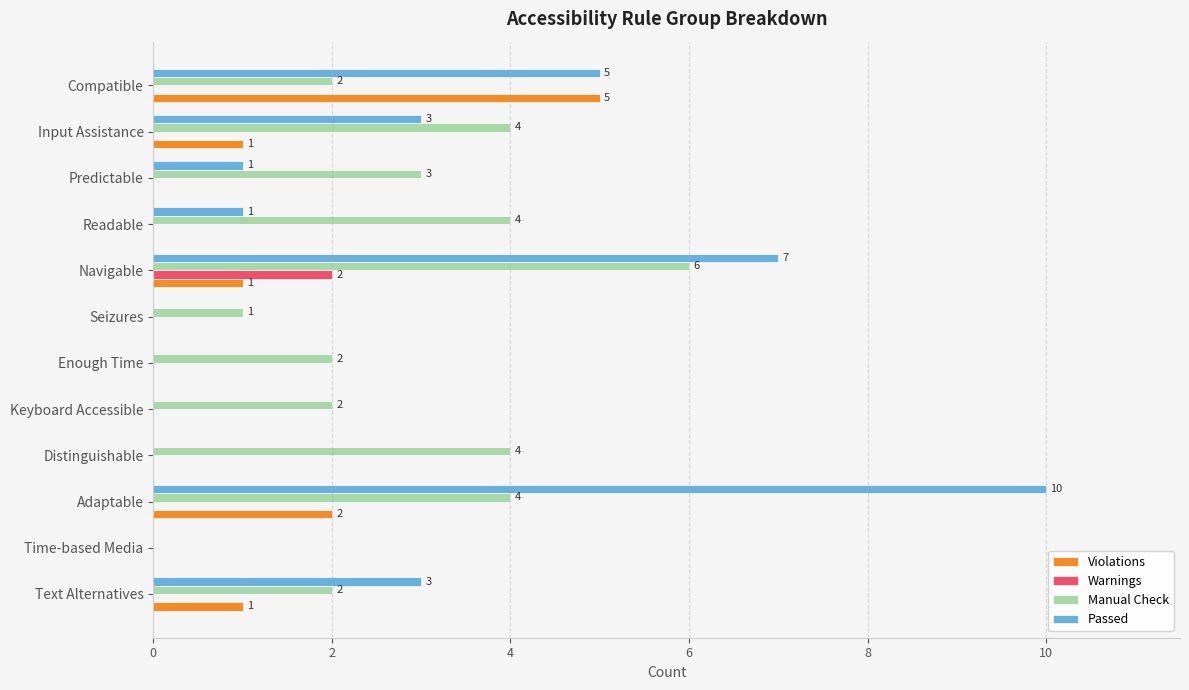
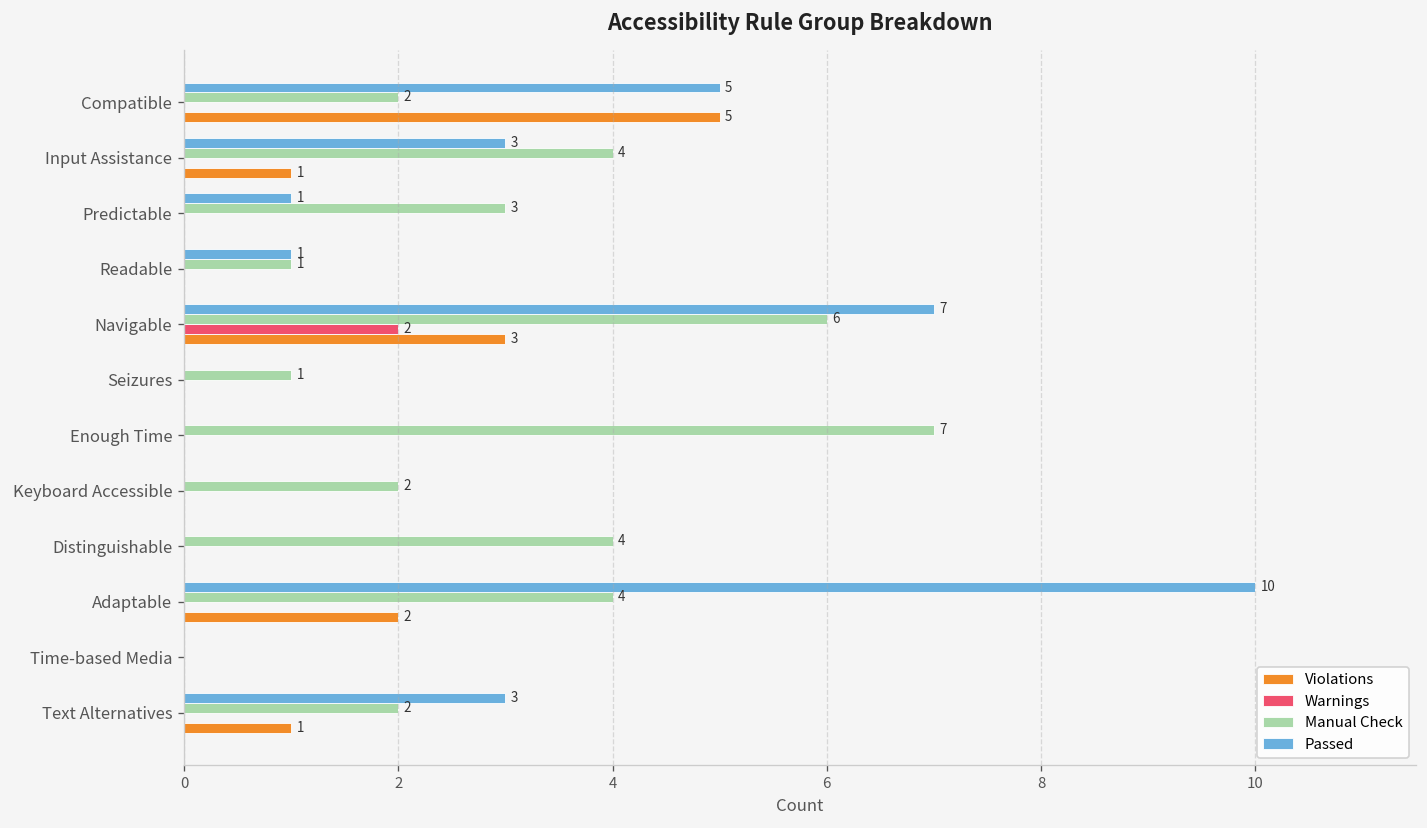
  {
    "Violations": {
      "Compatible": 5,
      "Input Assistance": 1,
-     "Navigable": 1,
+     "Navigable": 3,
      "Adaptable": 2,
      "Text Alternatives": 1
    },
    "Warnings": {
      "Navigable": 2
    },
    "Manual Check": {
      "Compatible": 2,
      "Input Assistance": 4,
      "Predictable": 3,
-     "Readable": 4,
+     "Readable": 1,
      "Navigable": 6,
      "Seizures": 1,
-     "Enough Time": 2,
+     "Enough Time": 7,
      "Keyboard Accessible": 2,
      "Distinguishable": 4,
      "Adaptable": 4,
      "Text Alternatives": 2
    },
    "Passed": {
      "Compatible": 5,
      "Input Assistance": 3,
      "Predictable": 1,
      "Navigable": 7,
      "Adaptable": 10,
      "Text Alternatives": 3
    }
  }
